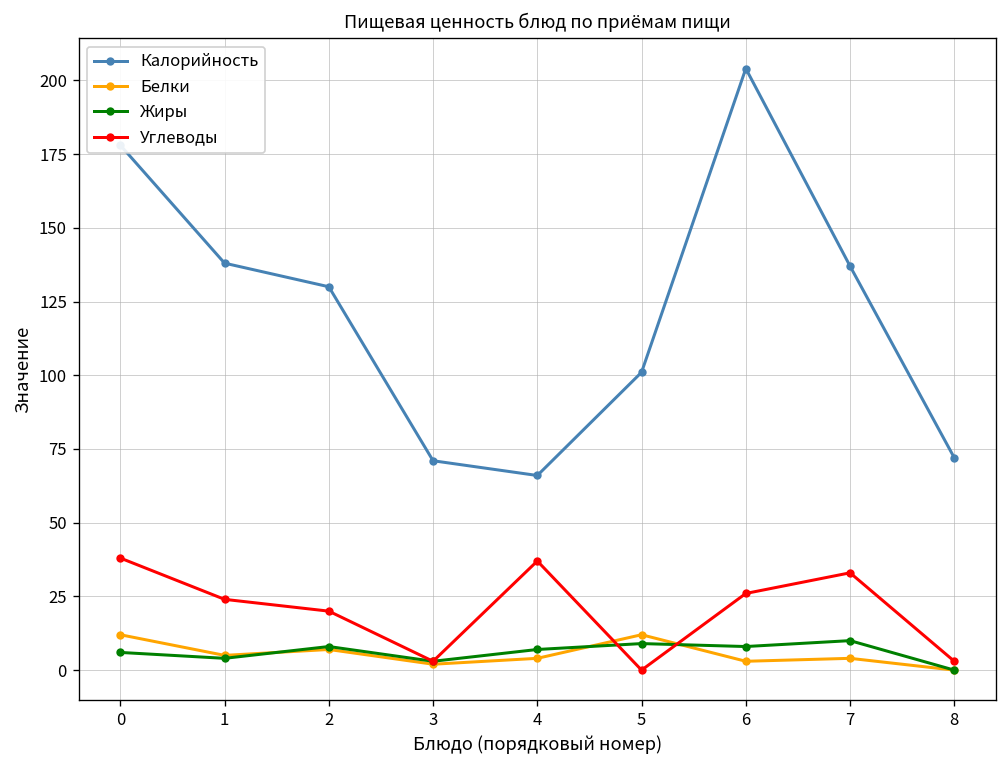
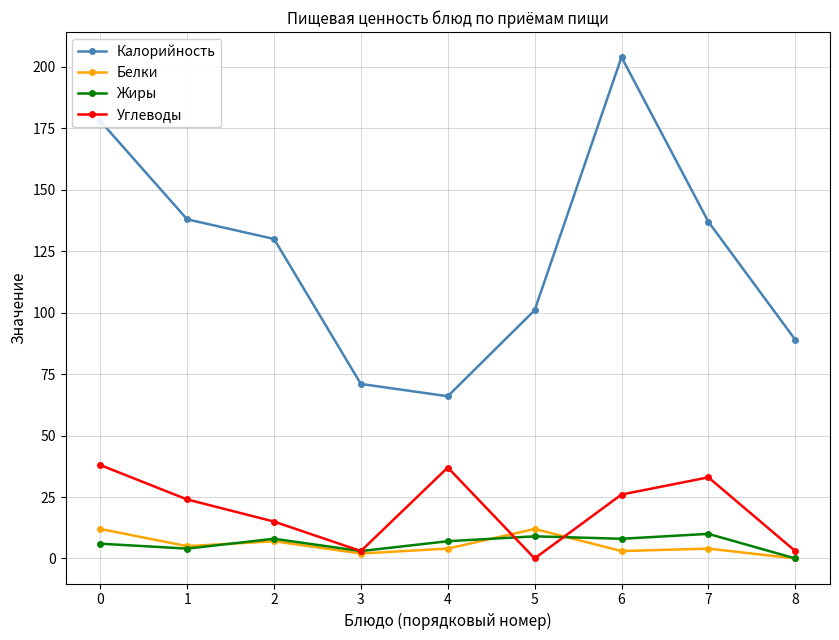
  {
    "Калорийность": {
      "1": 138,
      "2": 130,
      "3": 71,
      "4": 66,
      "5": 101,
      "6": 204,
      "7": 137,
-     "8": 72
+     "8": 89
    },
    "Белки": {
      "0": 12,
      "4": 4,
      "5": 12,
      "6": 3,
      "7": 4
    },
    "Жиры": {
      "0": 6,
      "4": 7,
      "5": 9,
      "6": 8,
      "7": 10
    },
    "Углеводы": {
      "0": 38,
      "1": 24,
-     "2": 20,
+     "2": 15,
      "4": 37,
      "5": 0,
      "6": 26,
      "7": 33,
      "8": 3
    }
  }
